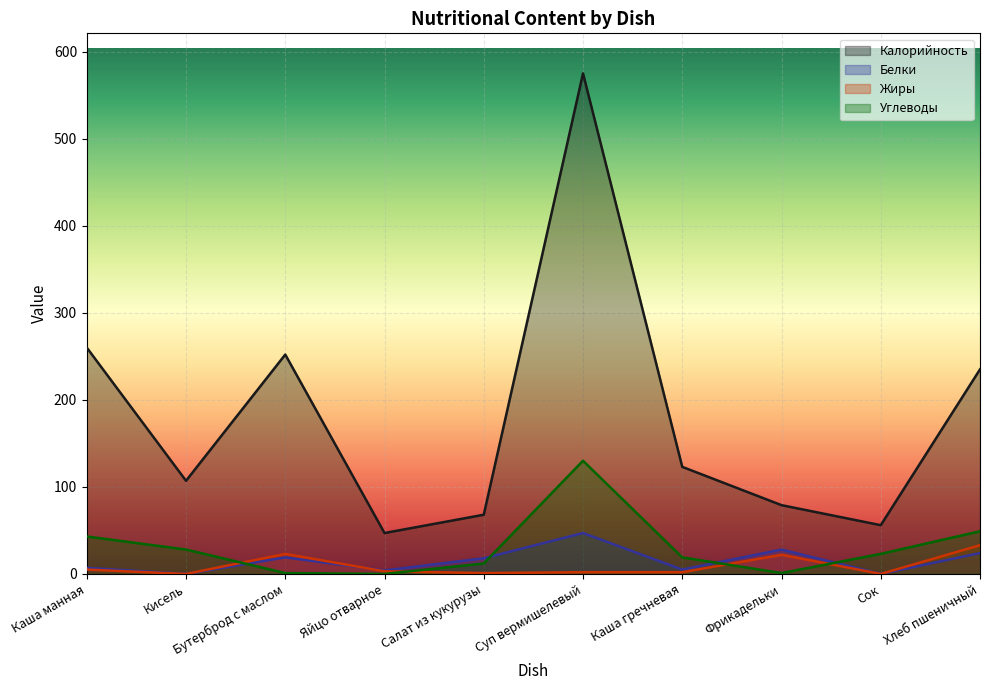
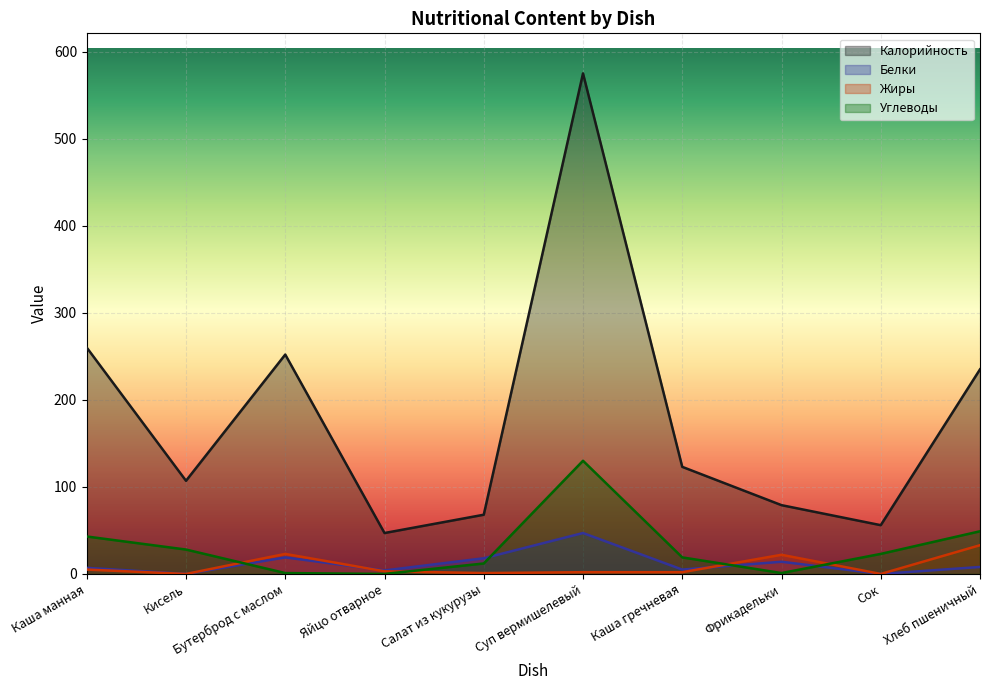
  {
    "Белки": {
      "Бутерброд с маслом": 20,
      "Салат из кукурузы": 20,
      "Суп вермишелевый": 50,
      "Каша гречневая": 10,
-     "Фрикадельки": 30,
-     "Хлеб пшеничный": 20
+     "Фрикадельки": 10,
+     "Хлеб пшеничный": 10
    },
    "Жиры": {
      "Бутерброд с маслом": 20,
      "Салат из кукурузы": 0,
      "Суп вермишелевый": 0,
      "Каша гречневая": 0,
      "Фрикадельки": 20,
      "Хлеб пшеничный": 30
    }
  }
